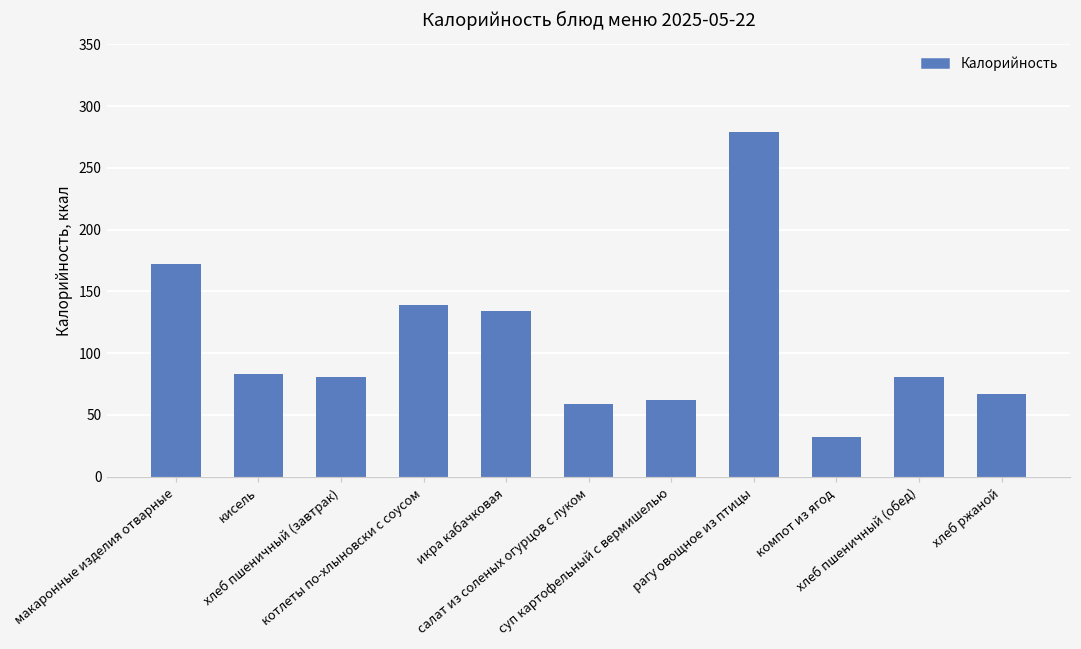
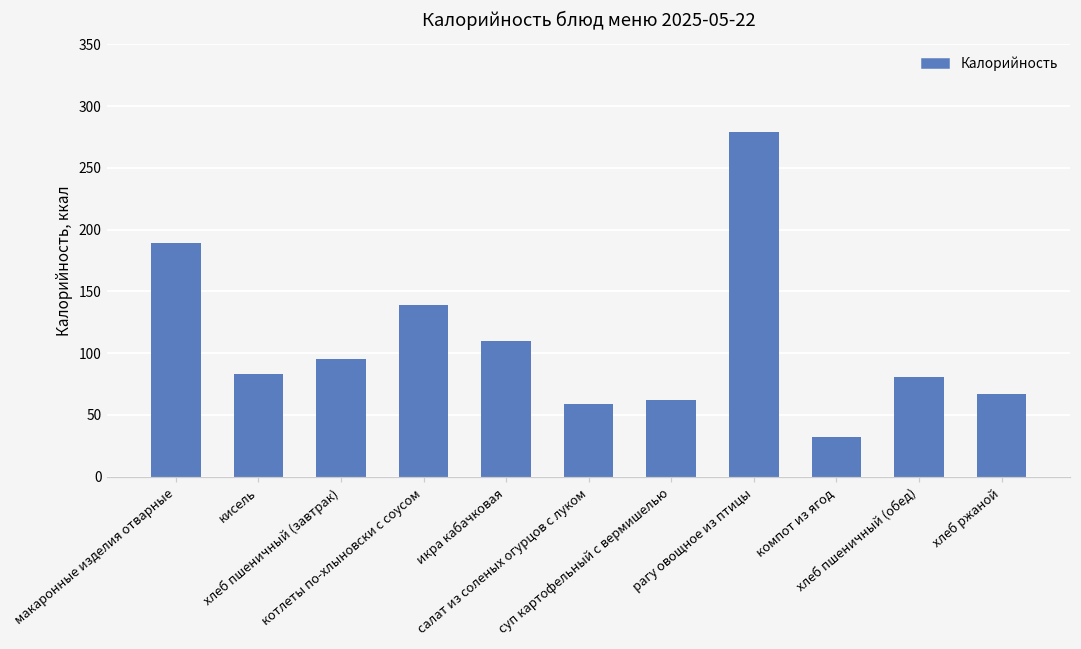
  {
-   "макаронные изделия отварные": 172,
+   "макаронные изделия отварные": 189,
    "кисель": 83,
-   "хлеб пшеничный (завтрак)": 81,
+   "хлеб пшеничный (завтрак)": 95,
    "котлеты по-хлыновски с соусом": 139,
-   "икра кабачковая": 134,
+   "икра кабачковая": 110,
    "салат из соленых огурцов с луком": 59,
    "суп картофельный с вермишелью": 62,
    "рагу овощное из птицы": 279,
    "компот из ягод": 32,
    "хлеб пшеничный (обед)": 81,
    "хлеб ржаной": 67
  }
